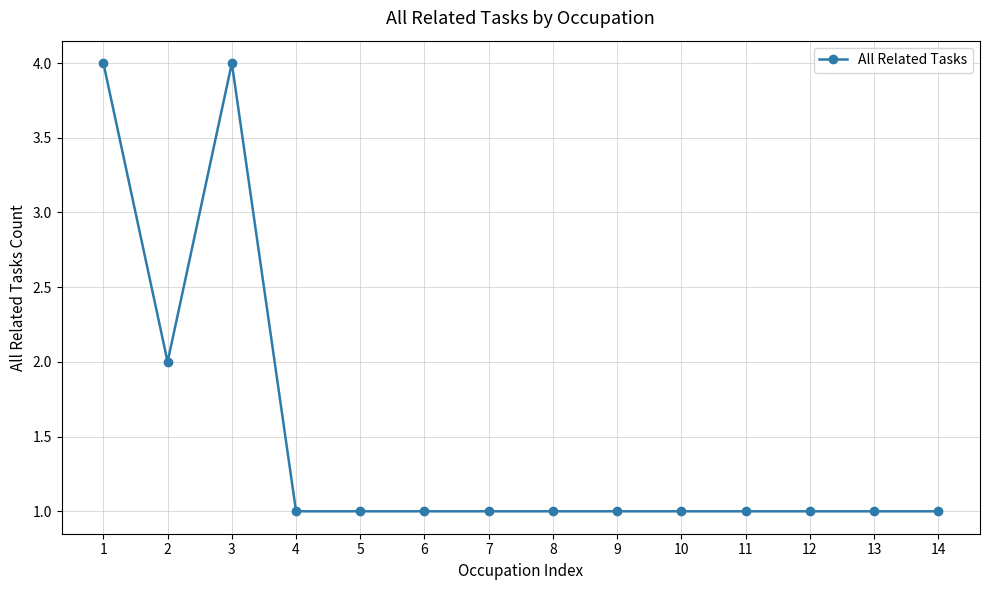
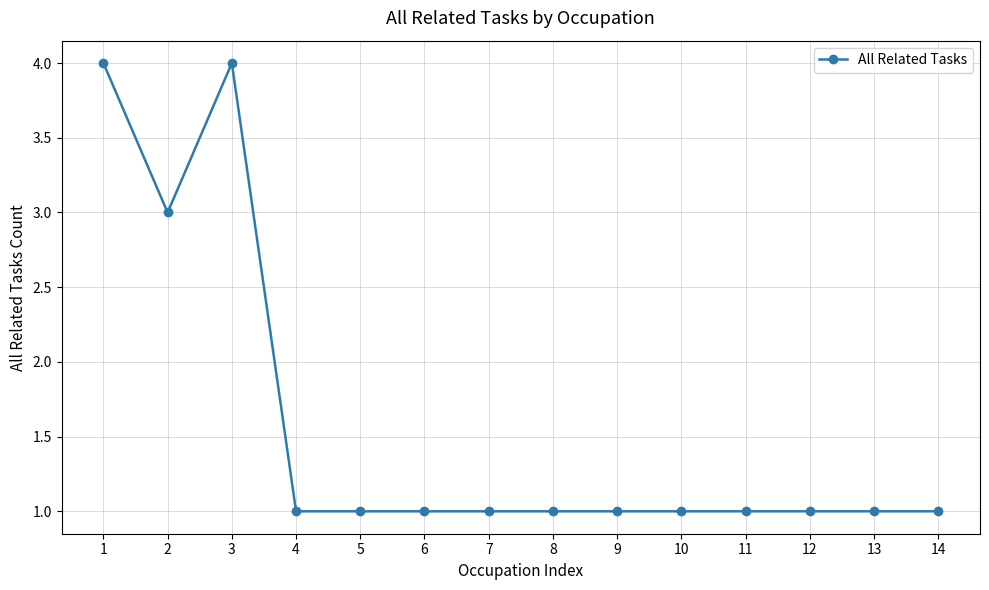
  {
    "1": 4,
-   "2": 2,
+   "2": 3,
    "3": 4,
    "4": 1,
    "5": 1,
    "6": 1,
    "7": 1,
    "8": 1,
    "9": 1,
    "10": 1,
    "11": 1,
    "12": 1,
    "13": 1,
    "14": 1
  }
